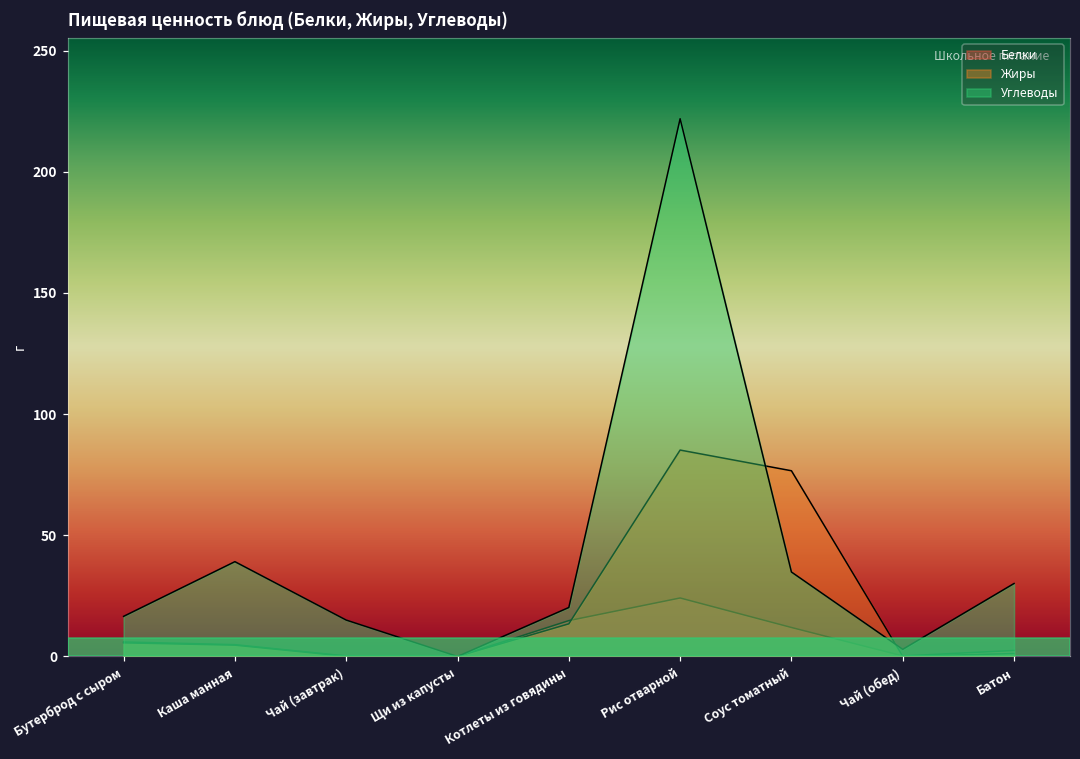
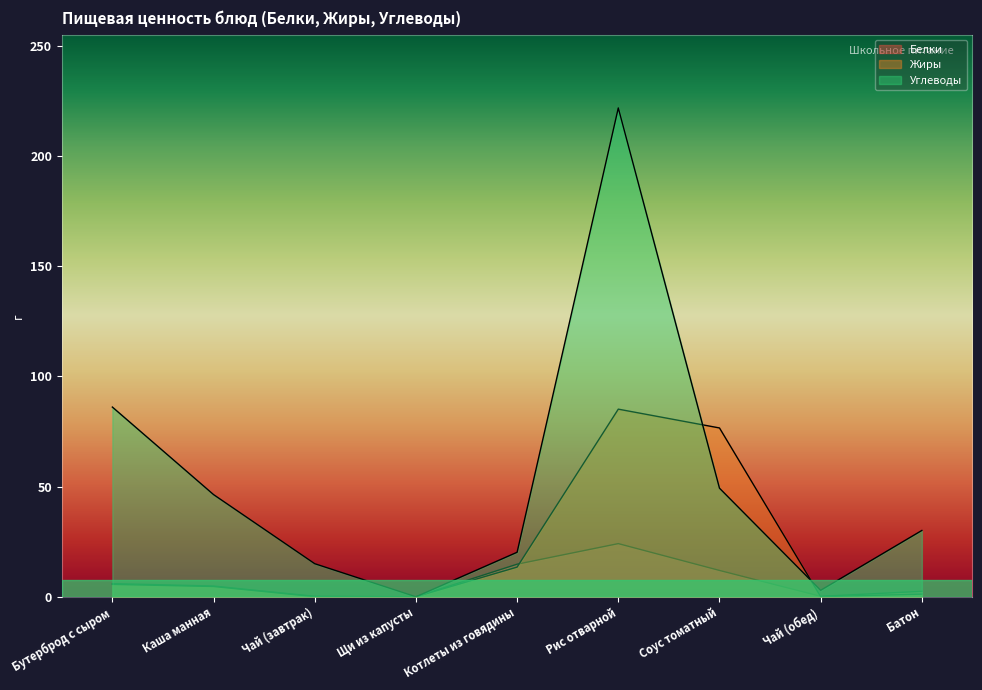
  {
    "Углеводы": {
-     "Бутерброд с сыром": 17,
-     "Каша манная": 39,
+     "Бутерброд с сыром": 86,
+     "Каша манная": 46,
      "Чай (завтрак)": 15,
      "Котлеты из говядины": 20,
      "Рис отварной": 222,
-     "Соус томатный": 35,
+     "Соус томатный": 49,
      "Батон": 30
    }
  }
